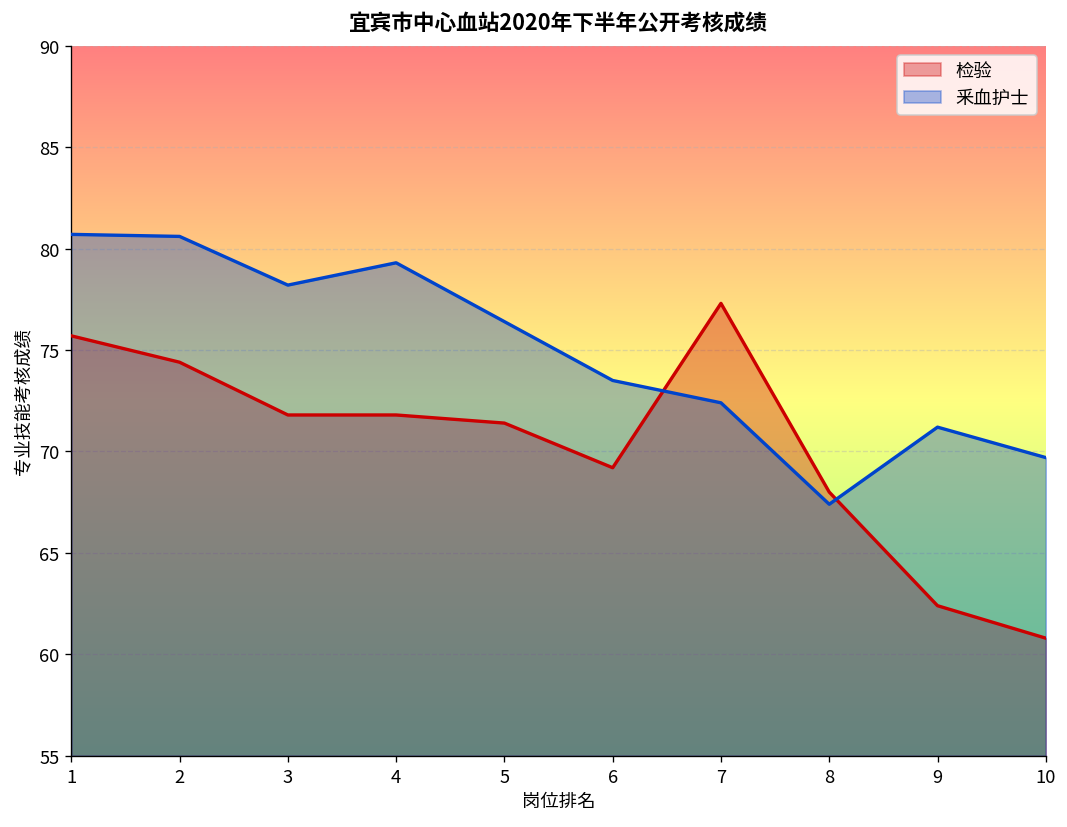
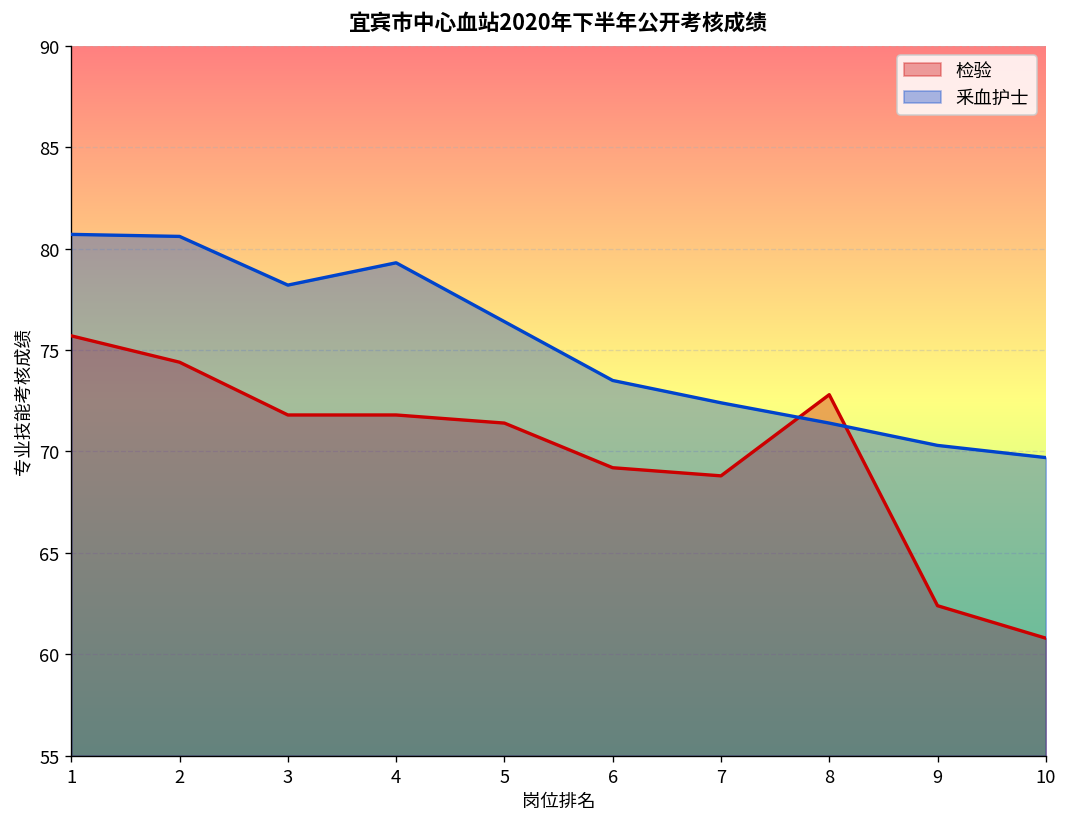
  {
    "检验": {
      "1": 75.7,
      "2": 74.4,
      "3": 71.8,
      "4": 71.8,
      "5": 71.4,
      "6": 69.2,
-     "7": 77.3,
-     "8": 68.0,
+     "7": 68.8,
+     "8": 72.8,
      "9": 62.4,
      "10": 60.8
    },
    "釆血护士": {
      "1": 80.7,
      "2": 80.6,
      "3": 78.2,
      "4": 79.3,
      "5": 76.4,
      "6": 73.5,
      "7": 72.4,
-     "8": 67.4,
-     "9": 71.2,
+     "8": 71.4,
+     "9": 70.3,
      "10": 69.7
    }
  }
